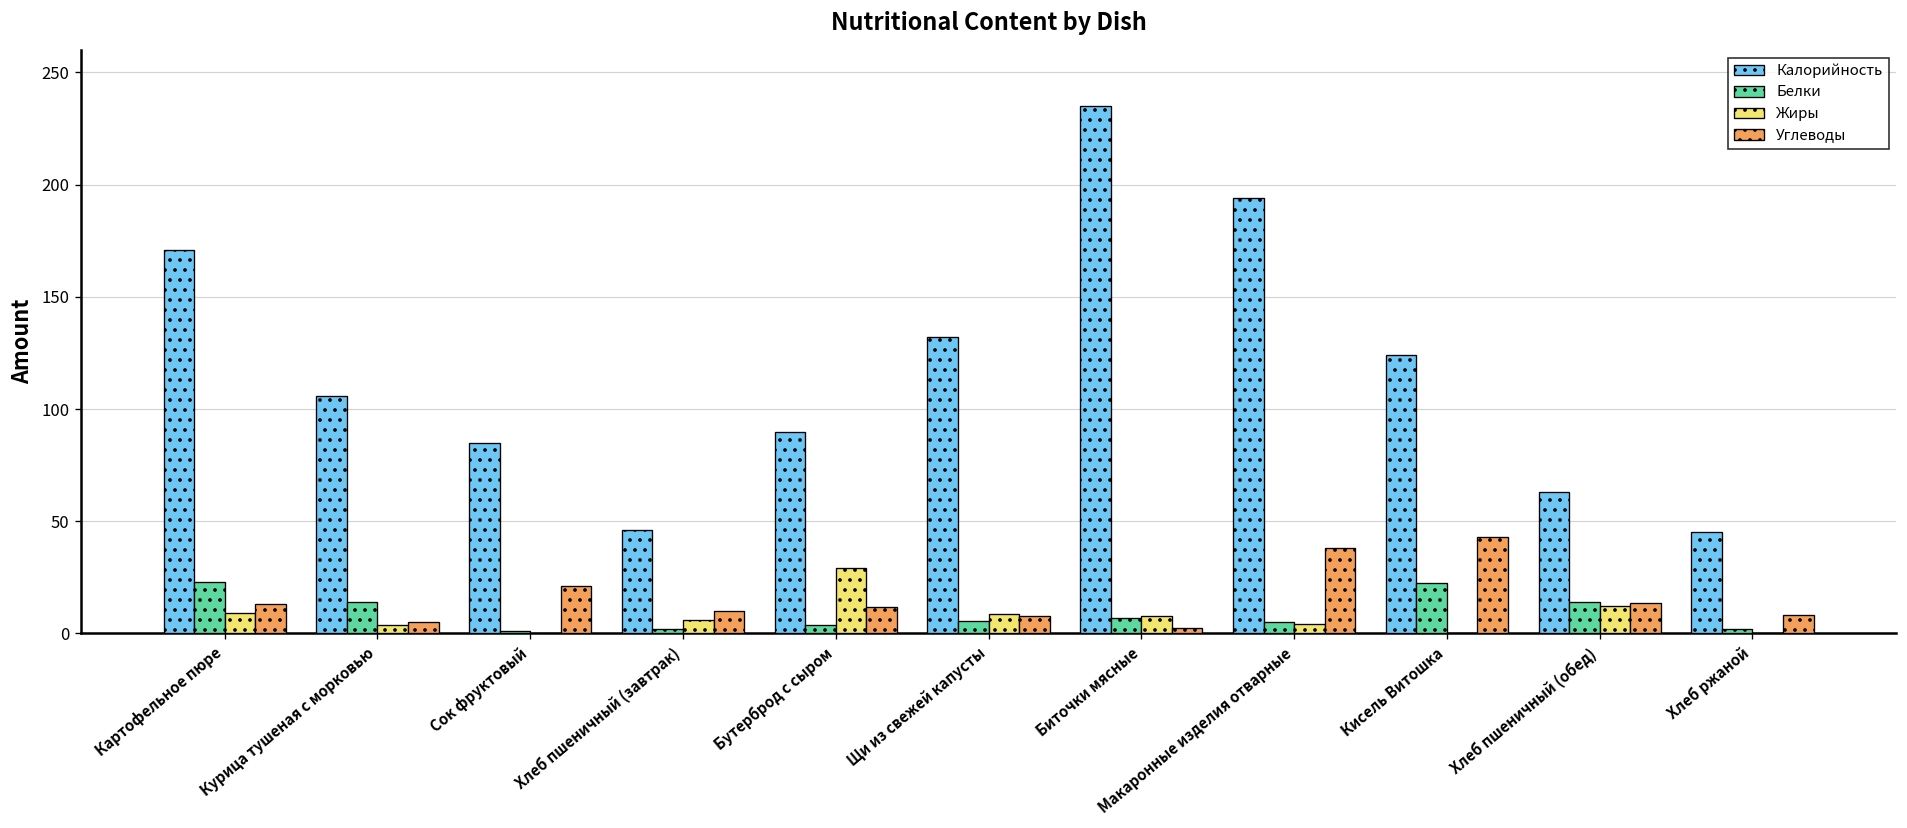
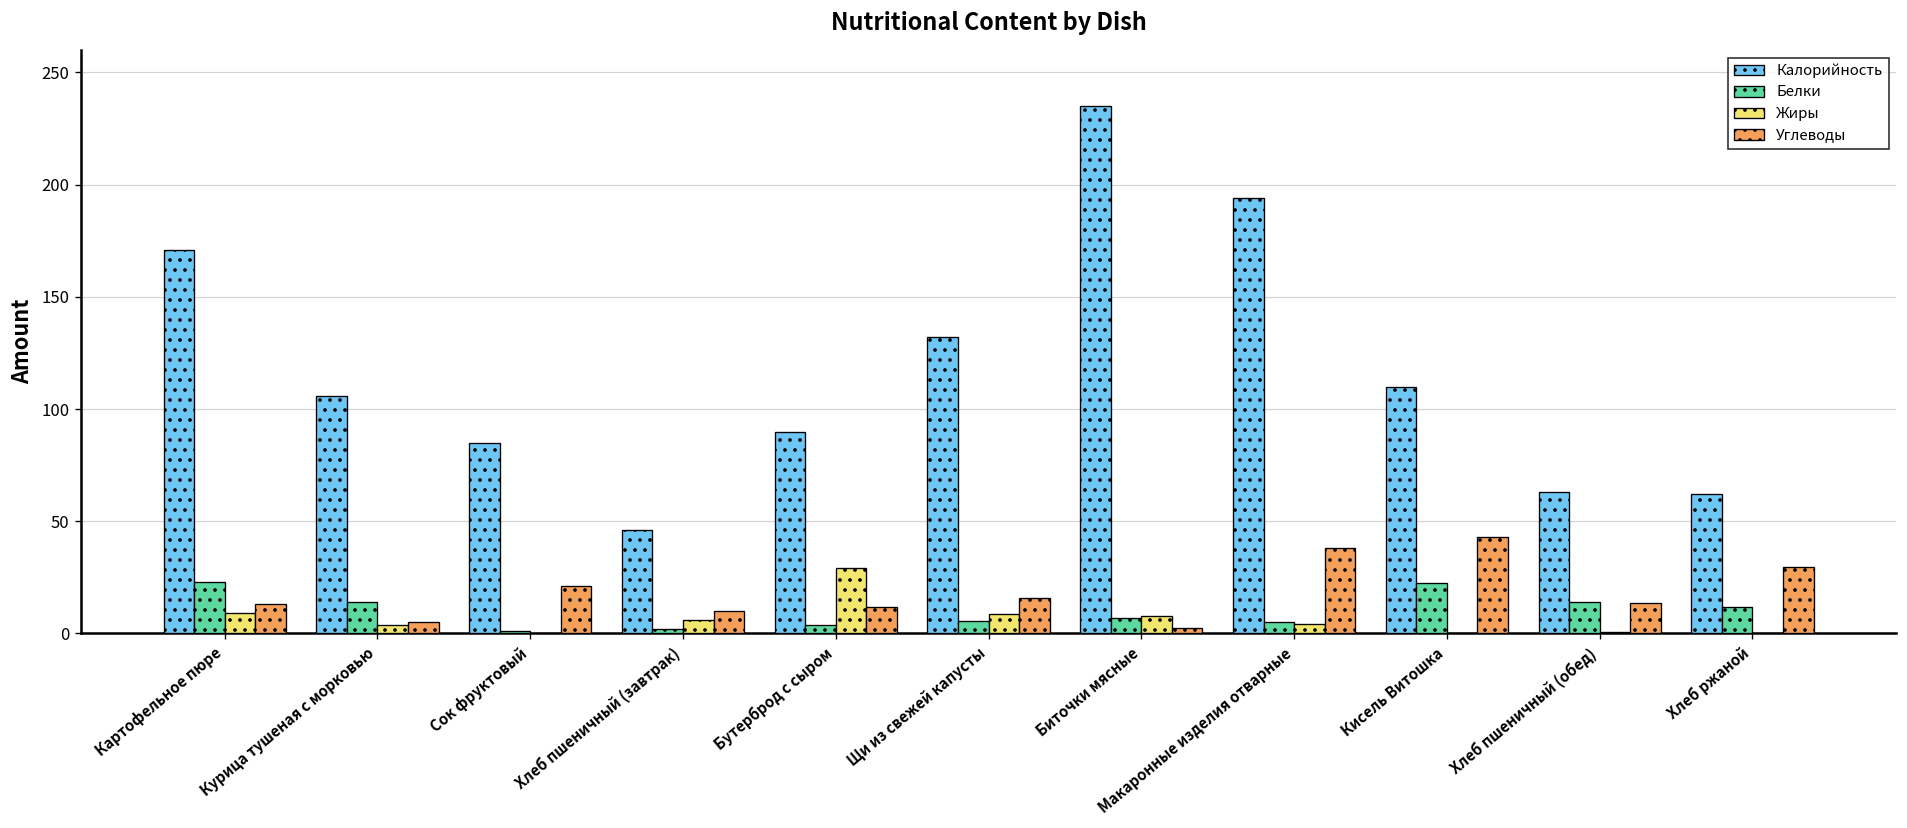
  {
    "Калорийность": {
      "Картофельное пюре": 171,
      "Курица тушеная с морковью": 106,
      "Сок фруктовый": 85,
      "Хлеб пшеничный (завтрак)": 46,
      "Бутерброд с сыром": 90,
      "Щи из свежей капусты": 132,
      "Биточки мясные": 235,
      "Макаронные изделия отварные": 194,
-     "Кисель Витошка": 124,
+     "Кисель Витошка": 110,
      "Хлеб пшеничный (обед)": 63,
-     "Хлеб ржаной": 45
+     "Хлеб ржаной": 62
    },
    "Белки": {
      "Картофельное пюре": 23,
      "Курица тушеная с морковью": 14,
      "Хлеб пшеничный (завтрак)": 2,
      "Бутерброд с сыром": 4,
      "Щи из свежей капусты": 6,
      "Биточки мясные": 7,
      "Макаронные изделия отварные": 5,
      "Кисель Витошка": 23,
      "Хлеб пшеничный (обед)": 14,
-     "Хлеб ржаной": 2
+     "Хлеб ржаной": 12
    },
    "Жиры": {
      "Картофельное пюре": 9,
      "Курица тушеная с морковью": 4,
      "Сок фруктовый": 0,
      "Хлеб пшеничный (завтрак)": 6,
      "Бутерброд с сыром": 29,
      "Щи из свежей капусты": 9,
      "Биточки мясные": 8,
      "Макаронные изделия отварные": 4,
-     "Хлеб пшеничный (обед)": 12
+     "Хлеб пшеничный (обед)": 1
    },
    "Углеводы": {
      "Картофельное пюре": 13,
      "Курица тушеная с морковью": 5,
      "Сок фруктовый": 21,
      "Хлеб пшеничный (завтрак)": 10,
      "Бутерброд с сыром": 12,
-     "Щи из свежей капусты": 8,
+     "Щи из свежей капусты": 16,
      "Биточки мясные": 2,
      "Макаронные изделия отварные": 38,
      "Кисель Витошка": 43,
      "Хлеб пшеничный (обед)": 13,
-     "Хлеб ржаной": 8
+     "Хлеб ржаной": 29
    }
  }
